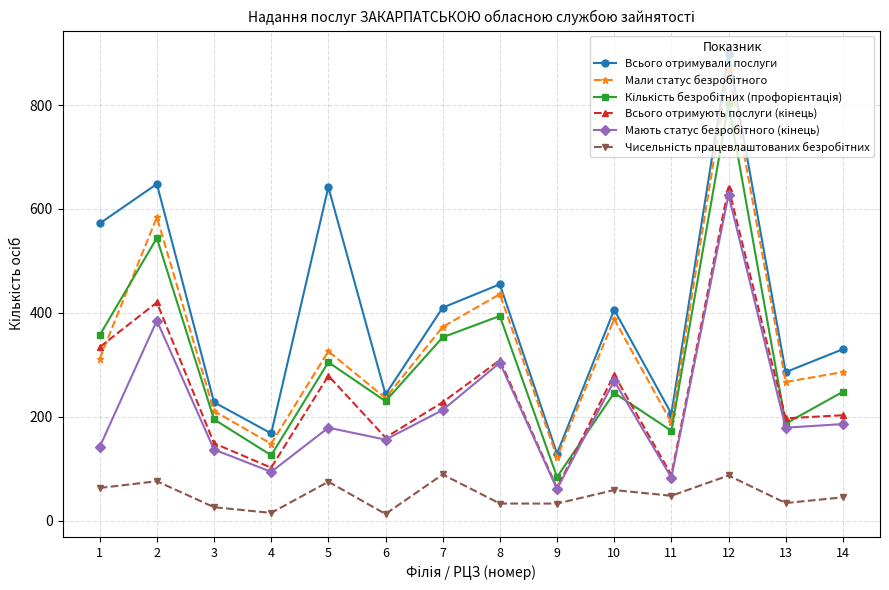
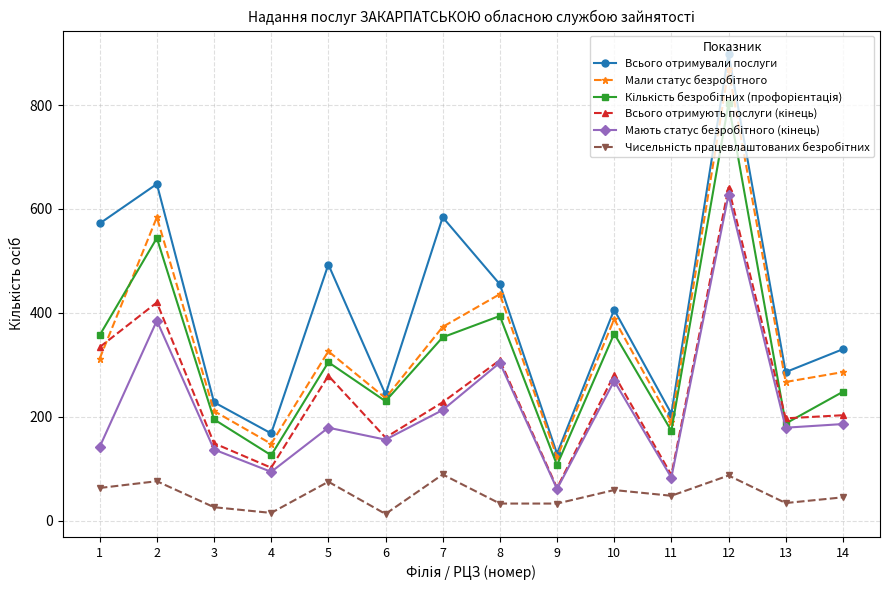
  {
    "Всього отримували послуги": {
      "1": 570,
      "2": 650,
      "3": 230,
      "4": 170,
-     "5": 640,
+     "5": 490,
      "6": 240,
-     "7": 410,
+     "7": 580,
      "8": 460,
      "9": 130,
      "10": 410,
      "11": 210,
      "13": 290,
      "14": 330
    },
    "Мали статус безробітного": {
      "1": 310,
      "2": 580,
      "3": 210,
      "4": 150,
      "5": 330,
      "6": 240,
      "7": 370,
      "8": 440,
      "9": 120,
      "10": 390,
      "11": 190,
      "13": 270,
      "14": 290
    },
    "Кількість безробітних (профорієнтація)": {
      "1": 360,
      "2": 540,
      "3": 200,
      "4": 130,
      "5": 310,
      "6": 230,
      "7": 350,
      "8": 390,
-     "9": 80,
-     "10": 250,
+     "9": 110,
+     "10": 360,
      "11": 170,
      "13": 190,
      "14": 250
    },
    "Всього отримують послуги (кінець)": {
      "1": 330,
      "2": 420,
      "3": 150,
      "4": 100,
      "5": 280,
      "7": 230,
      "8": 310,
      "10": 280,
      "11": 90,
      "12": 640,
      "13": 200,
      "14": 200
    },
    "Мають статус безробітного (кінець)": {
      "1": 140,
      "2": 390,
      "3": 140,
      "4": 90,
      "5": 180,
      "7": 210,
      "8": 300,
      "10": 270,
      "11": 80,
      "12": 630,
      "13": 180,
      "14": 190
    },
    "Чисельність працевлаштованих безробітних": {
      "1": 60,
      "2": 80,
      "3": 30,
      "4": 20,
      "5": 80,
      "6": 10,
      "7": 90,
      "8": 30,
      "9": 30,
      "10": 60,
      "11": 50,
      "12": 90,
      "13": 30,
      "14": 50
    }
  }
